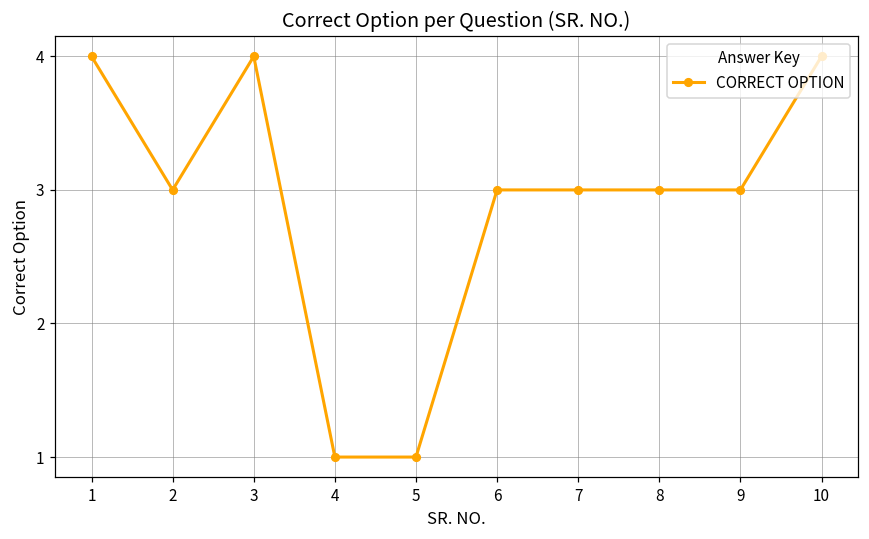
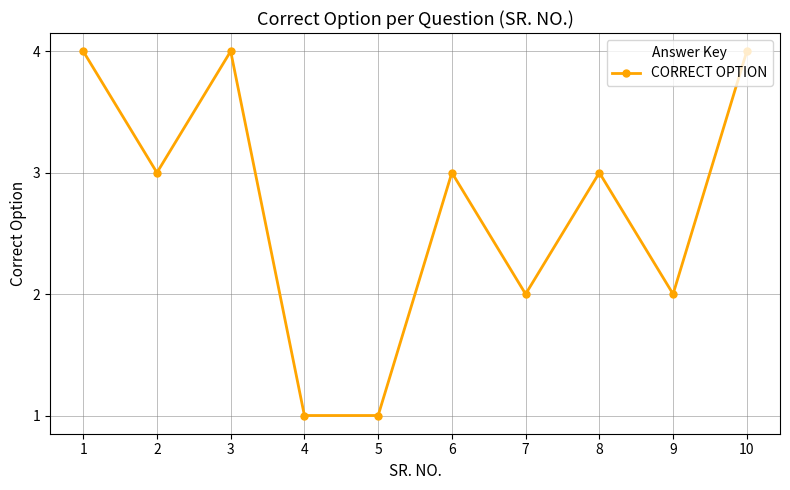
  {
    "1": 4,
    "2": 3,
    "3": 4,
    "4": 1,
    "5": 1,
    "6": 3,
-   "7": 3,
+   "7": 2,
    "8": 3,
-   "9": 3
+   "9": 2
  }
